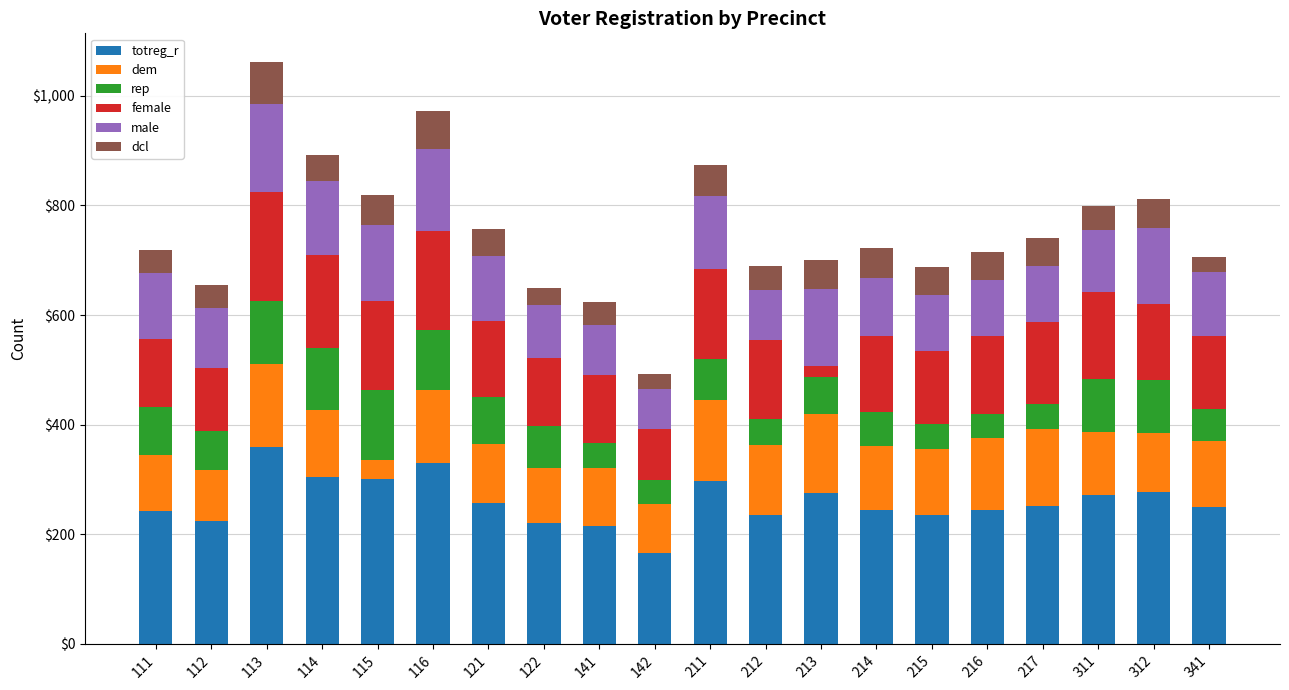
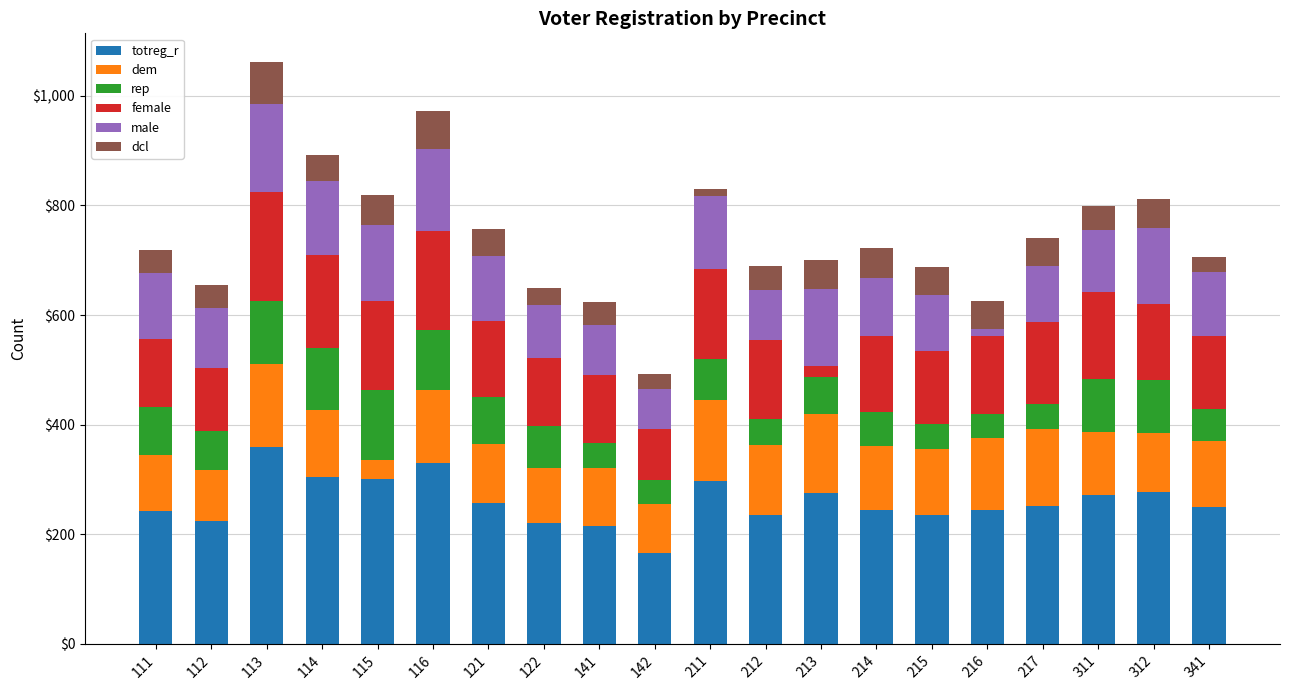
  {
    "totreg_r": {
      "111": "$240",
      "112": "$230",
      "113": "$360",
      "114": "$300",
      "115": "$300",
      "116": "$330",
      "121": "$260",
      "122": "$220",
      "141": "$220",
      "142": "$170",
      "211": "$300",
      "212": "$240",
      "213": "$280",
      "214": "$240",
      "215": "$240",
      "216": "$240",
      "217": "$250",
      "311": "$270",
      "312": "$280",
      "341": "$250"
    },
    "dem": {
      "111": "$100",
      "112": "$90",
      "113": "$150",
      "114": "$120",
      "115": "$30",
      "116": "$130",
      "121": "$110",
      "122": "$100",
      "141": "$110",
      "142": "$90",
      "211": "$150",
      "212": "$130",
      "213": "$140",
      "214": "$120",
      "215": "$120",
      "216": "$130",
      "217": "$140",
      "311": "$110",
      "312": "$110",
      "341": "$120"
    },
    "rep": {
      "111": "$90",
      "112": "$70",
      "113": "$120",
      "114": "$110",
      "115": "$130",
      "116": "$110",
      "121": "$90",
      "122": "$80",
      "141": "$50",
      "142": "$40",
      "211": "$80",
      "212": "$50",
      "213": "$70",
      "214": "$60",
      "215": "$50",
      "216": "$50",
      "217": "$50",
      "311": "$100",
      "312": "$100",
      "341": "$60"
    },
    "female": {
      "111": "$120",
      "112": "$120",
      "113": "$200",
      "114": "$170",
      "115": "$160",
      "116": "$180",
      "121": "$140",
      "122": "$120",
      "141": "$130",
      "142": "$90",
      "211": "$160",
      "212": "$140",
      "213": "$20",
      "214": "$140",
      "215": "$130",
      "216": "$140",
      "217": "$150",
      "311": "$160",
      "312": "$140",
      "341": "$130"
    },
    "male": {
      "111": "$120",
      "112": "$110",
      "113": "$160",
      "114": "$130",
      "115": "$140",
      "116": "$150",
      "121": "$120",
      "122": "$100",
      "141": "$90",
      "142": "$70",
      "211": "$130",
      "212": "$90",
      "213": "$140",
      "214": "$110",
      "215": "$100",
-     "216": "$100",
+     "216": "$10",
      "217": "$100",
      "311": "$110",
      "312": "$140",
      "341": "$120"
    },
    "dcl": {
      "111": "$40",
      "112": "$40",
      "113": "$80",
      "114": "$50",
      "115": "$60",
      "116": "$70",
      "121": "$50",
      "122": "$30",
      "141": "$40",
      "142": "$30",
-     "211": "$60",
+     "211": "$10",
      "212": "$50",
      "213": "$50",
      "214": "$50",
      "215": "$50",
      "216": "$50",
      "217": "$50",
      "311": "$40",
      "312": "$50",
      "341": "$30"
    }
  }
